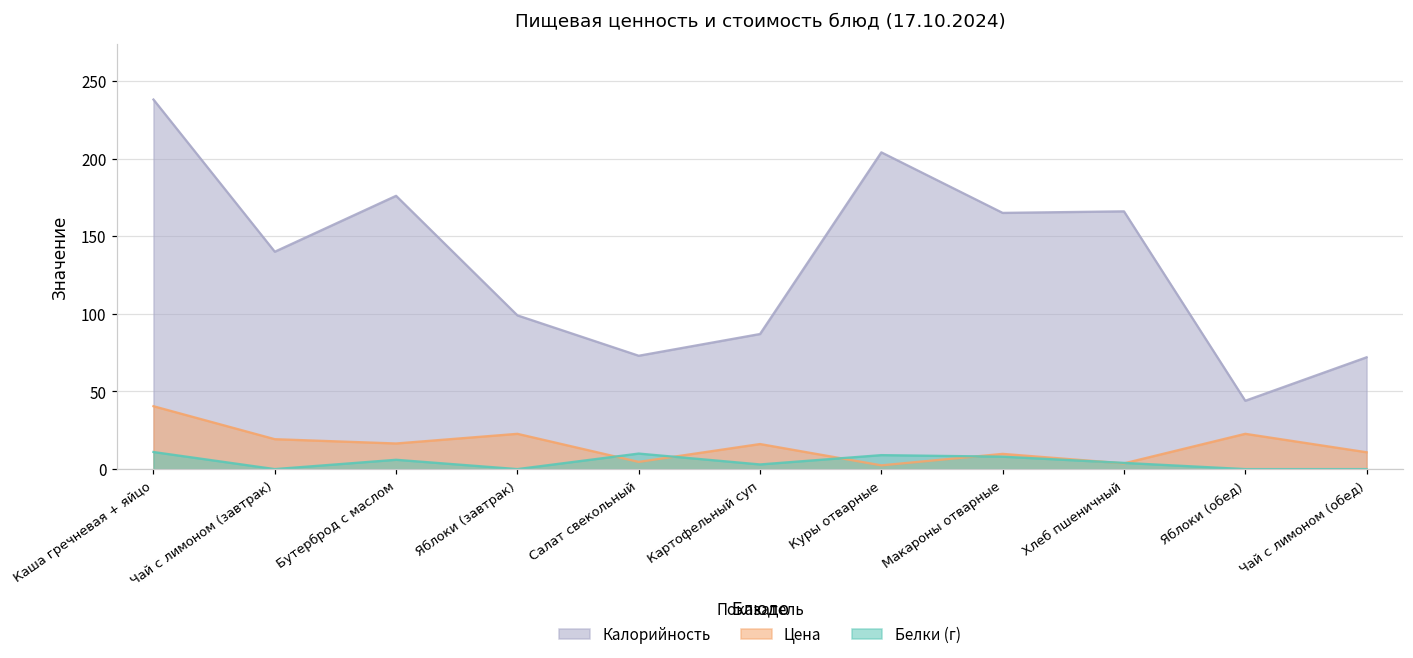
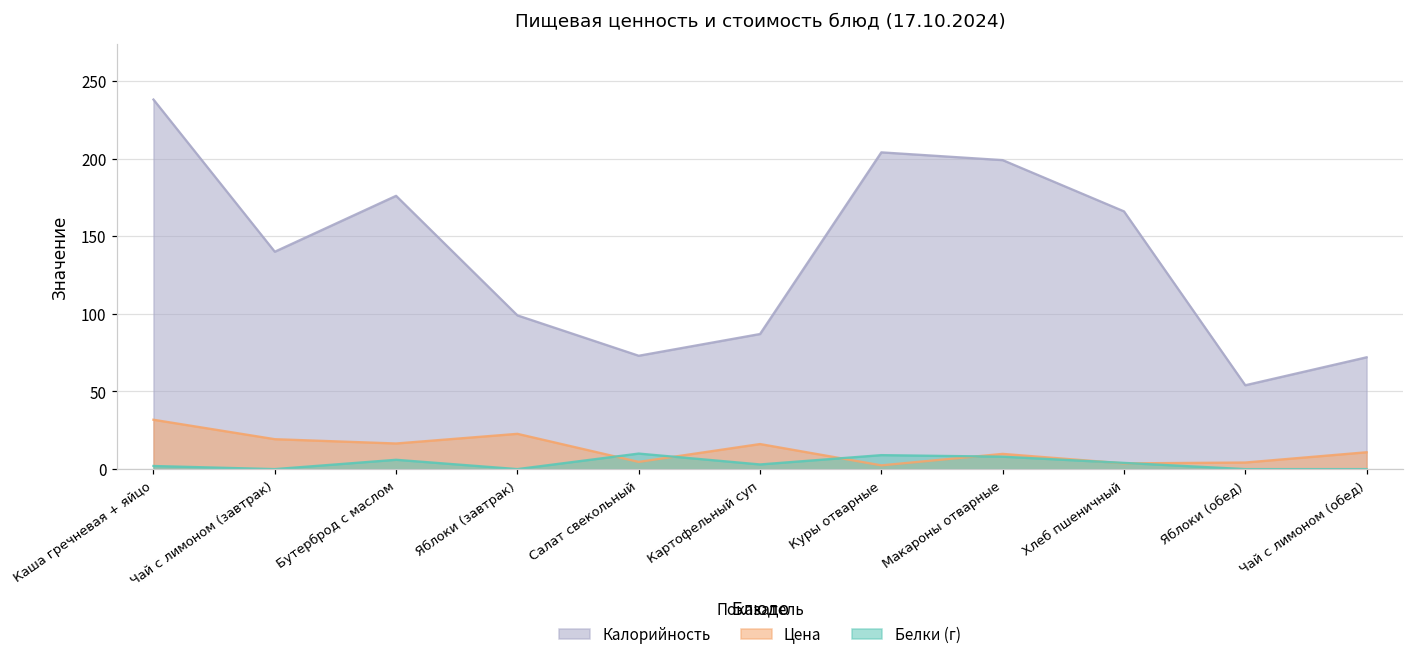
  {
    "Калорийность": {
      "Каша гречневая + яйцо": 238,
      "Чай с лимоном (завтрак)": 140,
      "Бутерброд с маслом": 176,
      "Яблоки (завтрак)": 99,
      "Салат свекольный": 73,
      "Картофельный суп": 87,
      "Куры отварные": 204,
-     "Макароны отварные": 165,
+     "Макароны отварные": 199,
      "Хлеб пшеничный": 166,
-     "Яблоки (обед)": 44,
+     "Яблоки (обед)": 54,
      "Чай с лимоном (обед)": 72
    },
    "Цена": {
-     "Каша гречневая + яйцо": 41,
+     "Каша гречневая + яйцо": 32,
      "Чай с лимоном (завтрак)": 19,
      "Бутерброд с маслом": 17,
      "Яблоки (завтрак)": 23,
      "Салат свекольный": 5,
      "Картофельный суп": 16,
      "Куры отварные": 2,
-     "Яблоки (обед)": 23,
+     "Яблоки (обед)": 4,
      "Чай с лимоном (обед)": 11
    },
    "Белки (г)": {
-     "Каша гречневая + яйцо": 11,
+     "Каша гречневая + яйцо": 2,
      "Чай с лимоном (завтрак)": 0,
      "Бутерброд с маслом": 6,
      "Яблоки (завтрак)": 0,
      "Салат свекольный": 10,
      "Картофельный суп": 3,
      "Куры отварные": 9,
      "Яблоки (обед)": 0,
      "Чай с лимоном (обед)": 0
    }
  }
